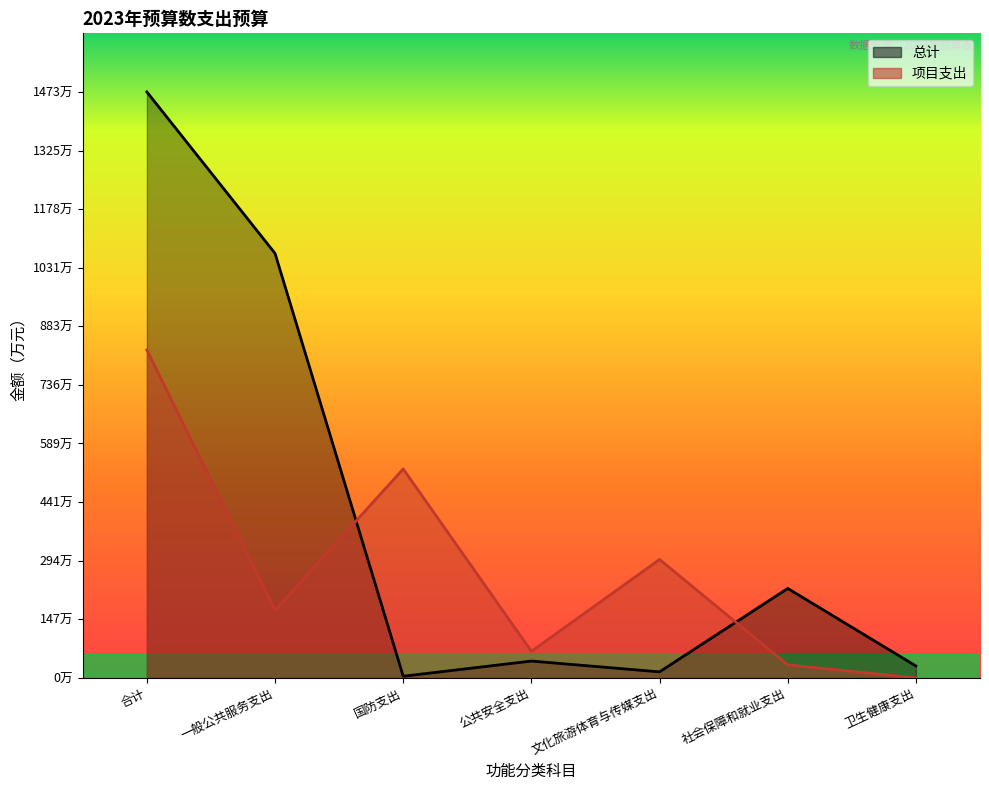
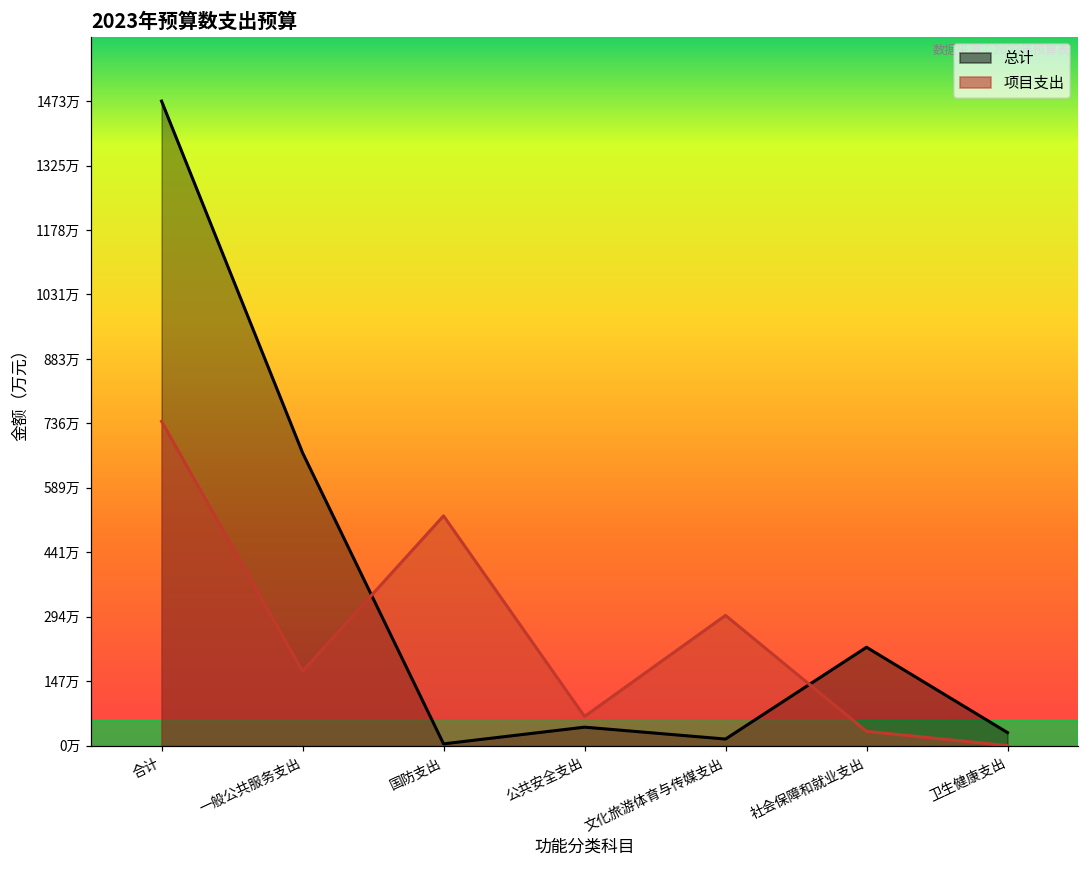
  {
    "总计": {
      "合计": "1470万",
-     "一般公共服务支出": "1070万",
+     "一般公共服务支出": "670万",
      "社会保障和就业支出": "220万"
    },
    "项目支出": {
-     "合计": "820万",
+     "合计": "740万",
      "一般公共服务支出": "170万",
      "国防支出": "530万",
      "公共安全支出": "70万",
      "文化旅游体育与传媒支出": "300万"
    }
  }
